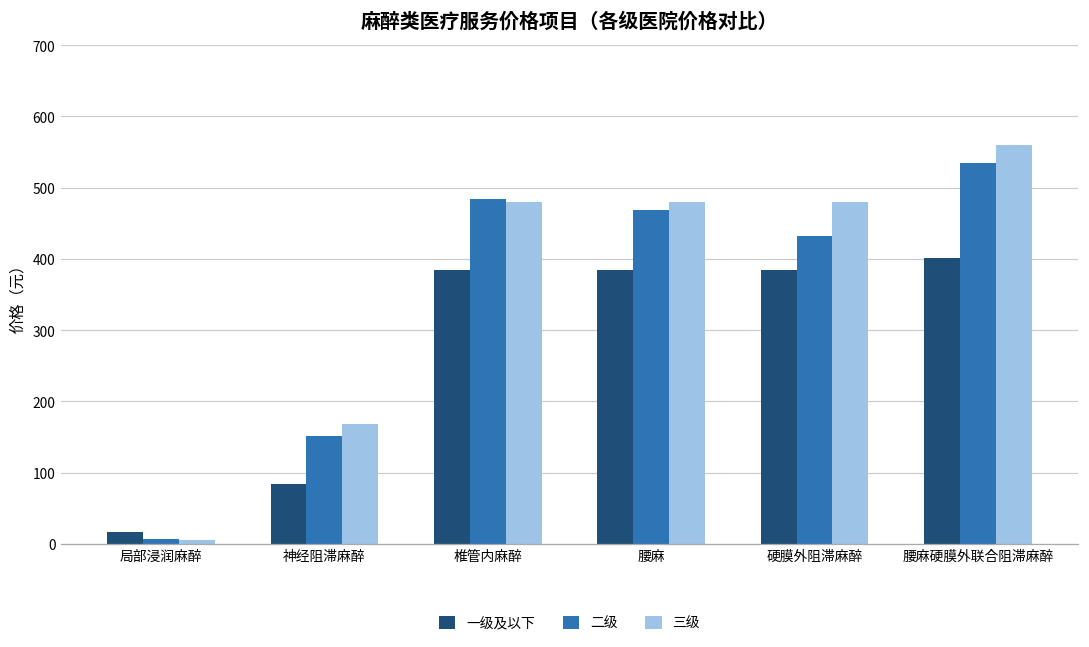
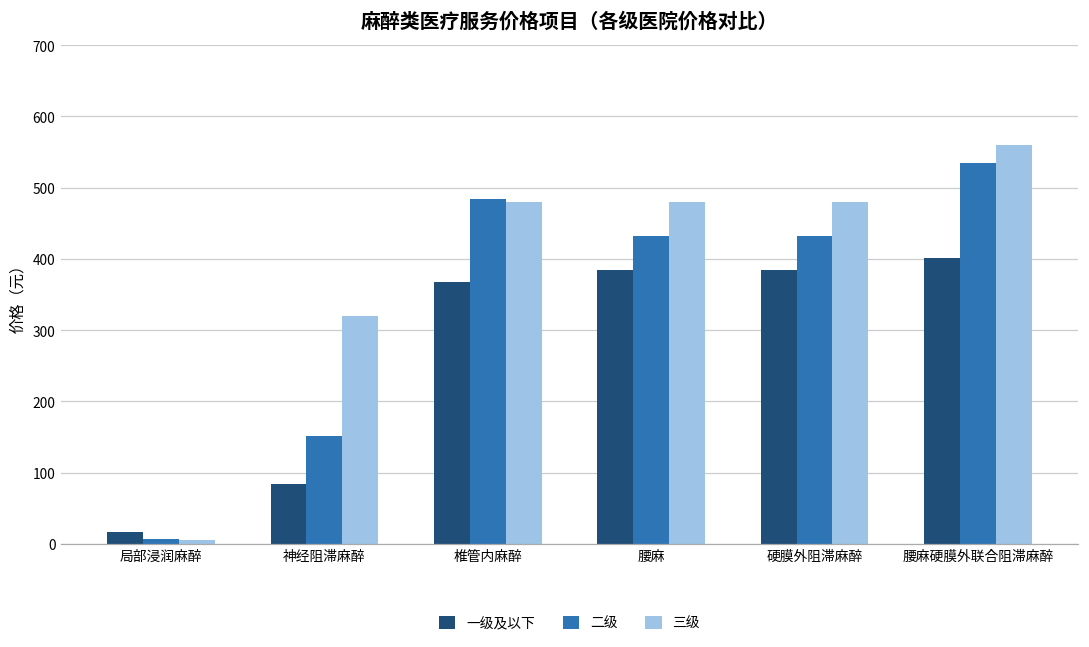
  {
    "一级及以下": {
      "局部浸润麻醉": 20,
      "神经阻滞麻醉": 80,
-     "椎管内麻醉": 380,
+     "椎管内麻醉": 370,
      "腰麻": 380,
      "硬膜外阻滞麻醉": 380,
      "腰麻硬膜外联合阻滞麻醉": 400
    },
    "二级": {
      "局部浸润麻醉": 10,
      "神经阻滞麻醉": 150,
      "椎管内麻醉": 480,
-     "腰麻": 470,
+     "腰麻": 430,
      "硬膜外阻滞麻醉": 430,
      "腰麻硬膜外联合阻滞麻醉": 530
    },
    "三级": {
      "局部浸润麻醉": 10,
-     "神经阻滞麻醉": 170,
+     "神经阻滞麻醉": 320,
      "椎管内麻醉": 480,
      "腰麻": 480,
      "硬膜外阻滞麻醉": 480,
      "腰麻硬膜外联合阻滞麻醉": 560
    }
  }
